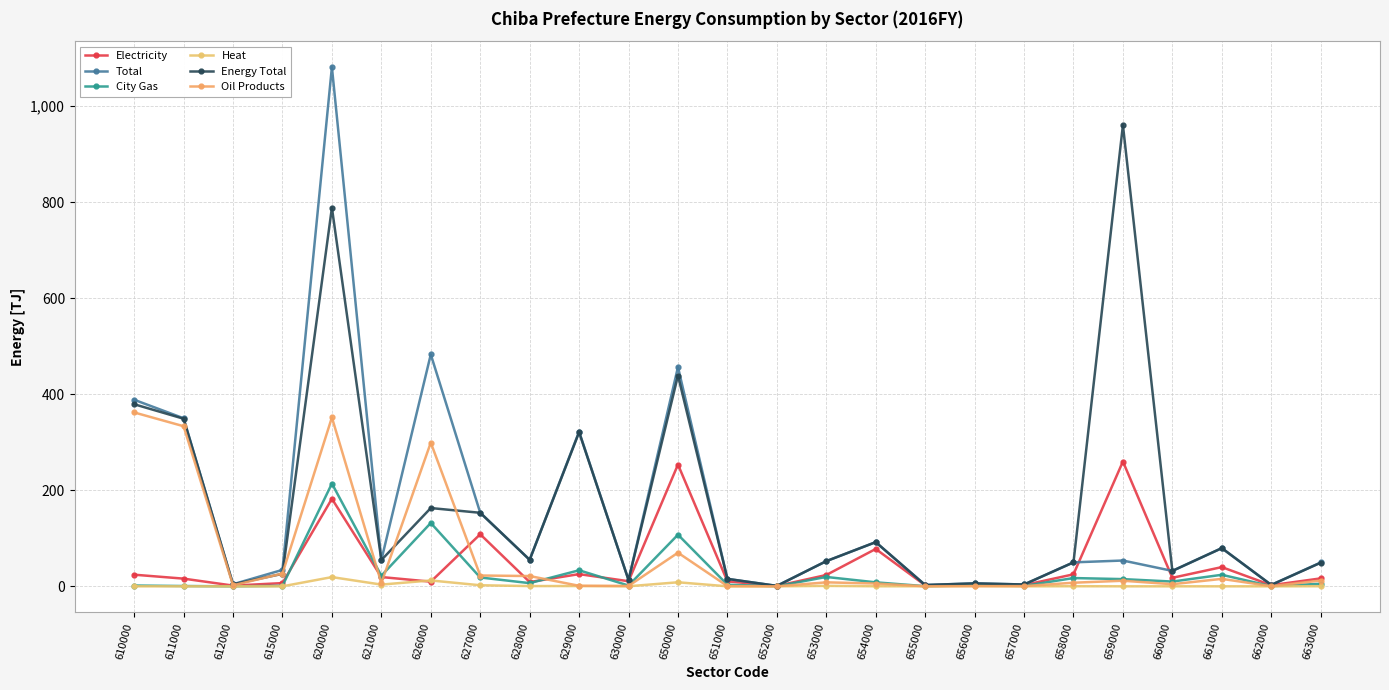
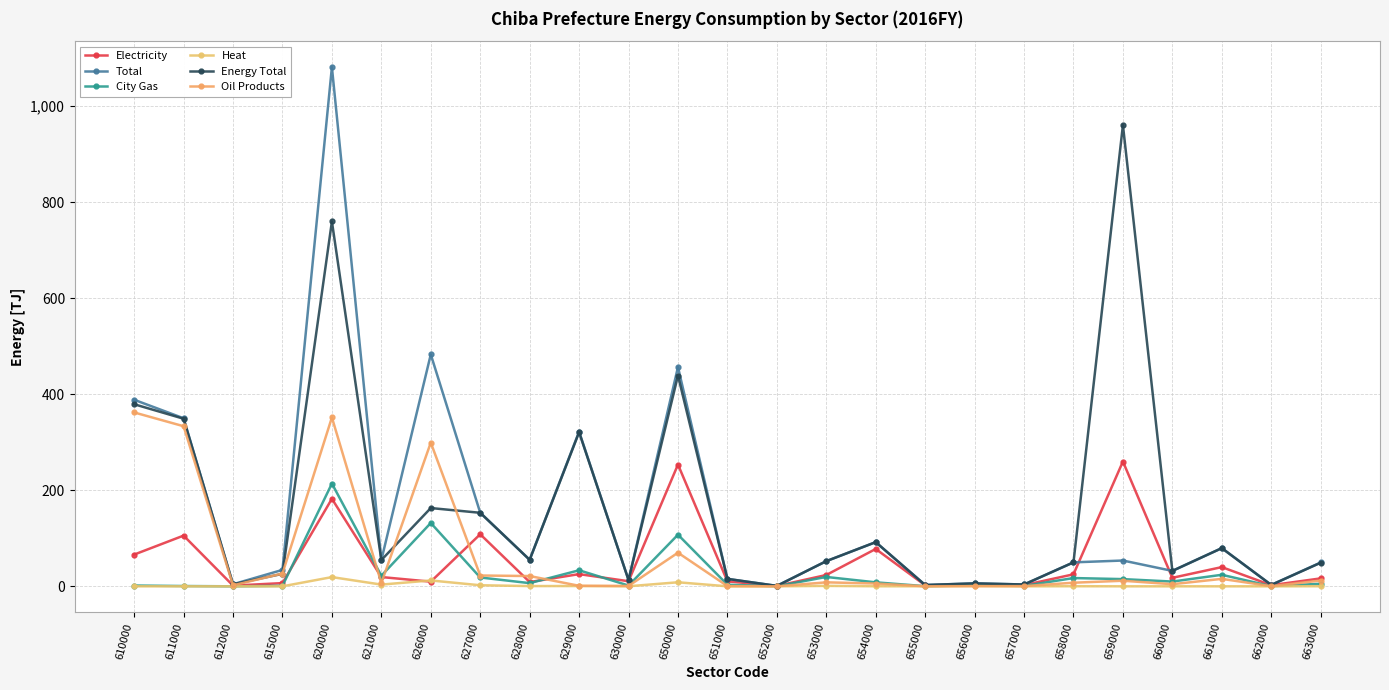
  {
    "Electricity": {
-     "610000": 20,
-     "611000": 20,
+     "610000": 70,
+     "611000": 110,
      "615000": 10,
      "620000": 180,
      "627000": 110,
      "629000": 30,
      "650000": 250,
      "654000": 80,
      "658000": 30,
      "659000": 260,
      "660000": 20,
      "661000": 40
    },
    "Energy Total": {
      "610000": 380,
-     "620000": 790,
+     "620000": 760,
      "626000": 160,
      "650000": 440,
      "659000": 960
    }
  }
